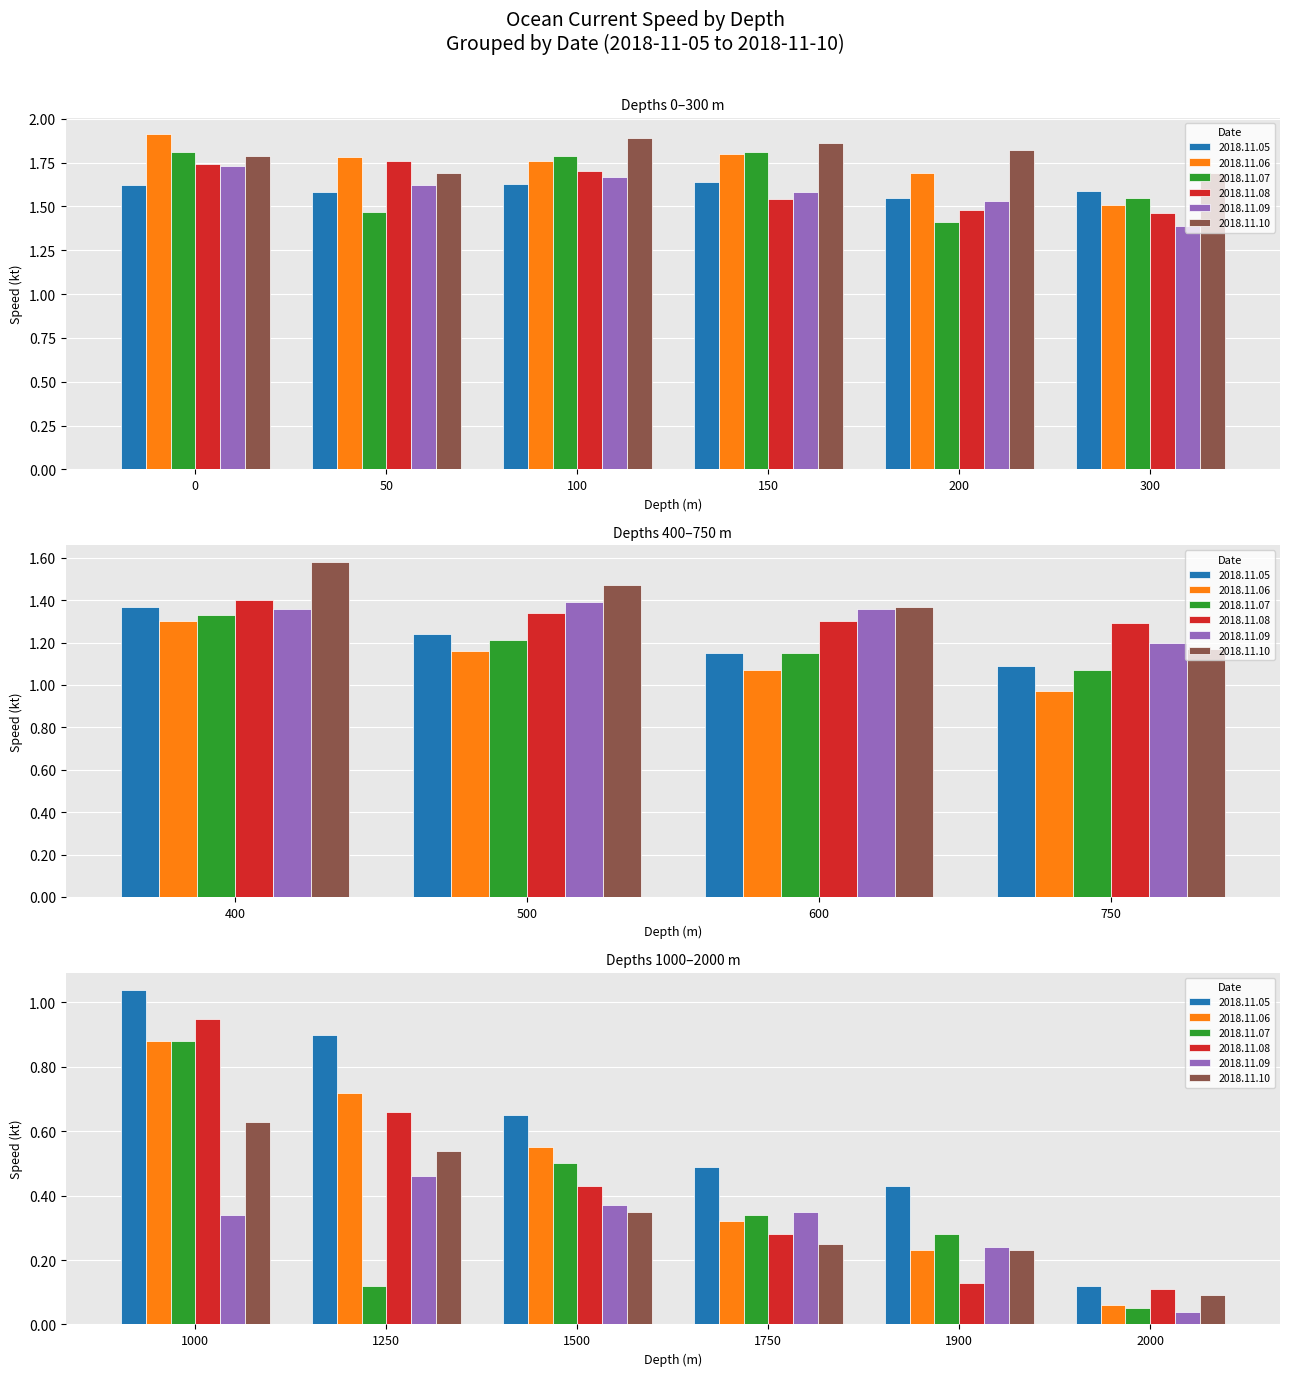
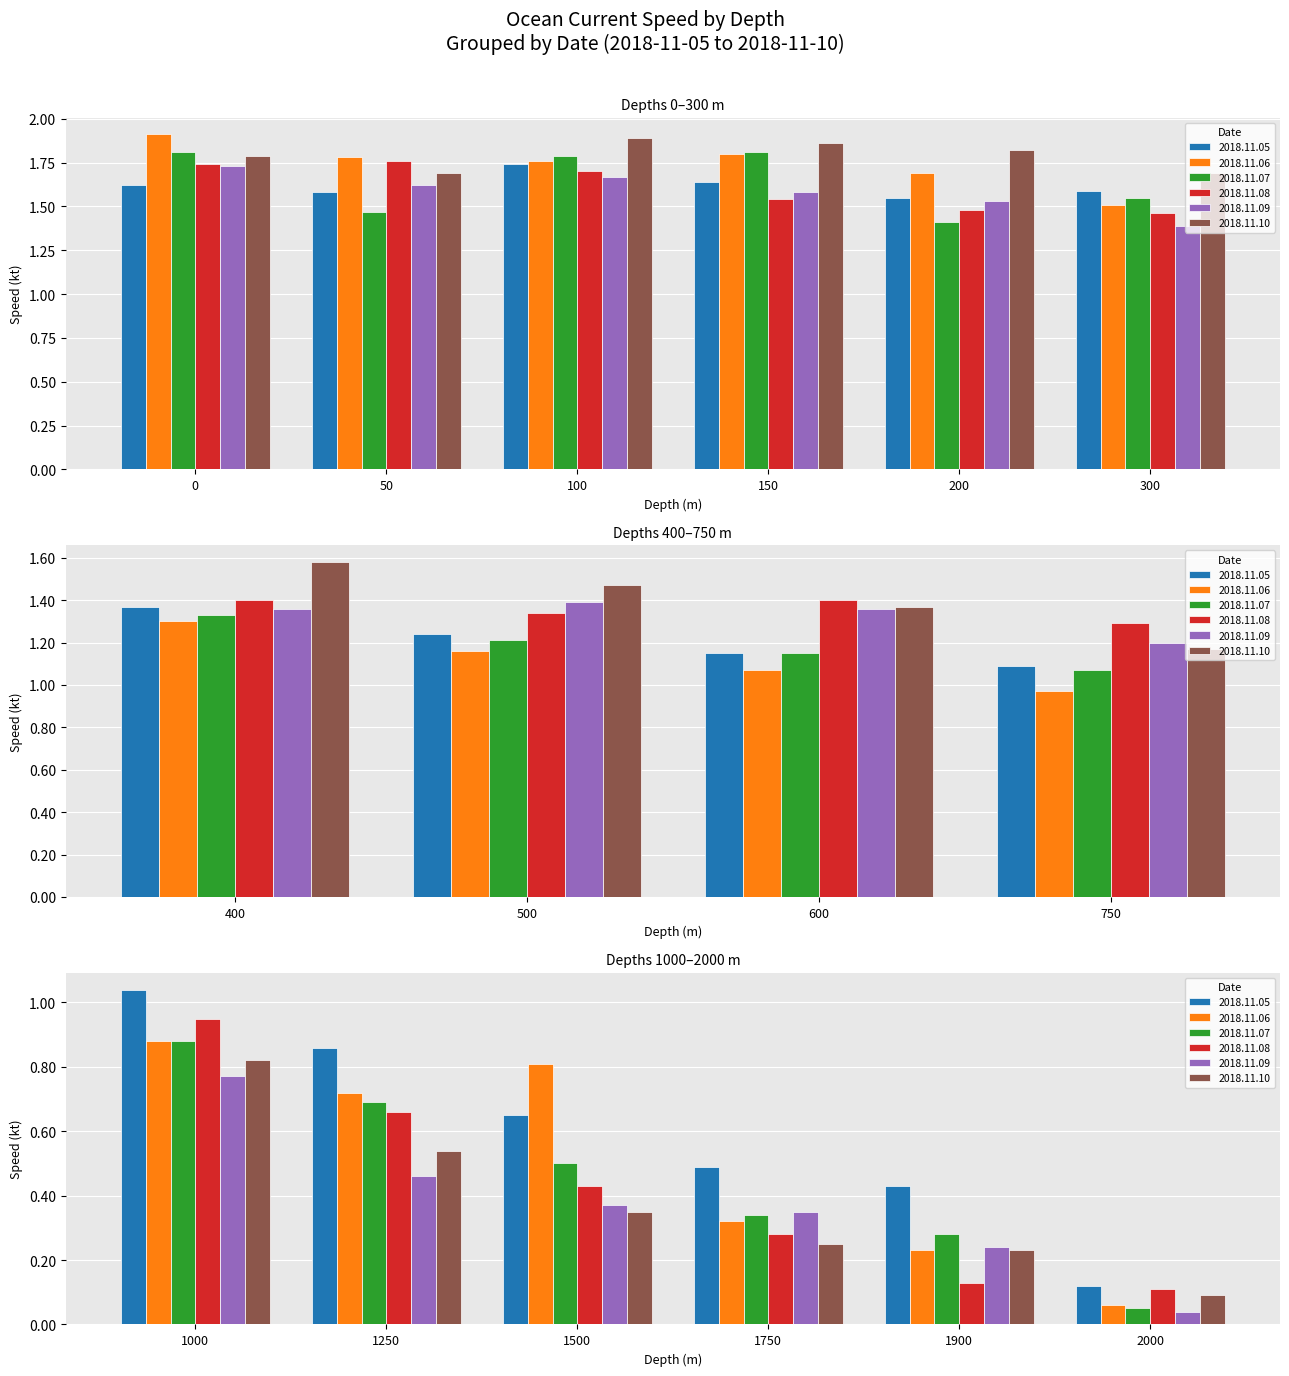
  {
    "Depths 0–300 m": {
      "2018.11.05": {
        "0": 1.62,
        "50": 1.58,
-       "100": 1.63,
+       "100": 1.74,
        "150": 1.64,
        "200": 1.55,
        "300": 1.59
      },
      "2018.11.06": {
        "0": 1.91,
        "50": 1.78,
        "100": 1.76,
        "150": 1.80,
        "200": 1.69,
        "300": 1.51
      },
      "2018.11.07": {
        "0": 1.81,
        "50": 1.47,
        "100": 1.79,
        "150": 1.81,
        "200": 1.41,
        "300": 1.55
      },
      "2018.11.08": {
        "0": 1.74,
        "50": 1.76,
        "100": 1.70,
        "150": 1.54,
        "200": 1.48,
        "300": 1.46
      },
      "2018.11.09": {
        "0": 1.73,
        "50": 1.62,
        "100": 1.67,
        "150": 1.58,
        "200": 1.53
      },
      "2018.11.10": {
        "0": 1.79,
        "50": 1.69,
        "100": 1.89,
        "150": 1.86,
        "200": 1.82
      }
    },
    "Depths 400–750 m": {
      "2018.11.05": {
        "400": 1.37,
        "500": 1.24,
        "600": 1.15,
        "750": 1.1
      },
      "2018.11.06": {
        "400": 1.3,
        "500": 1.16,
        "600": 1.07,
        "750": 0.97
      },
      "2018.11.07": {
        "400": 1.33,
        "500": 1.2,
        "600": 1.15,
        "750": 1.07
      },
      "2018.11.08": {
        "400": 1.4,
        "500": 1.34,
-       "600": 1.3,
+       "600": 1.4,
        "750": 1.3
      },
      "2018.11.09": {
        "400": 1.36,
        "500": 1.4,
        "600": 1.36,
        "750": 1.2
      },
      "2018.11.10": {
        "400": 1.58,
        "500": 1.47,
        "600": 1.37
      }
    },
    "Depths 1000–2000 m": {
      "2018.11.05": {
        "1000": 1.04,
-       "1250": 0.90,
+       "1250": 0.86,
        "1500": 0.65,
        "1750": 0.49,
        "1900": 0.43,
        "2000": 0.12
      },
      "2018.11.06": {
        "1000": 0.88,
        "1250": 0.72,
-       "1500": 0.55,
+       "1500": 0.81,
        "1750": 0.32,
        "1900": 0.23,
        "2000": 0.06
      },
      "2018.11.07": {
        "1000": 0.88,
-       "1250": 0.12,
+       "1250": 0.69,
        "1500": 0.50,
        "1750": 0.34,
        "1900": 0.28,
        "2000": 0.05
      },
      "2018.11.08": {
        "1000": 0.95,
        "1250": 0.66,
        "1500": 0.43,
        "1750": 0.28,
        "1900": 0.13,
        "2000": 0.11
      },
      "2018.11.09": {
-       "1000": 0.34,
+       "1000": 0.77,
        "1250": 0.46,
        "1500": 0.37,
        "1750": 0.35,
        "1900": 0.24,
        "2000": 0.04
      },
      "2018.11.10": {
-       "1000": 0.63,
+       "1000": 0.82,
        "1250": 0.54,
        "1500": 0.35,
        "1750": 0.25,
        "1900": 0.23,
        "2000": 0.09
      }
    }
  }
